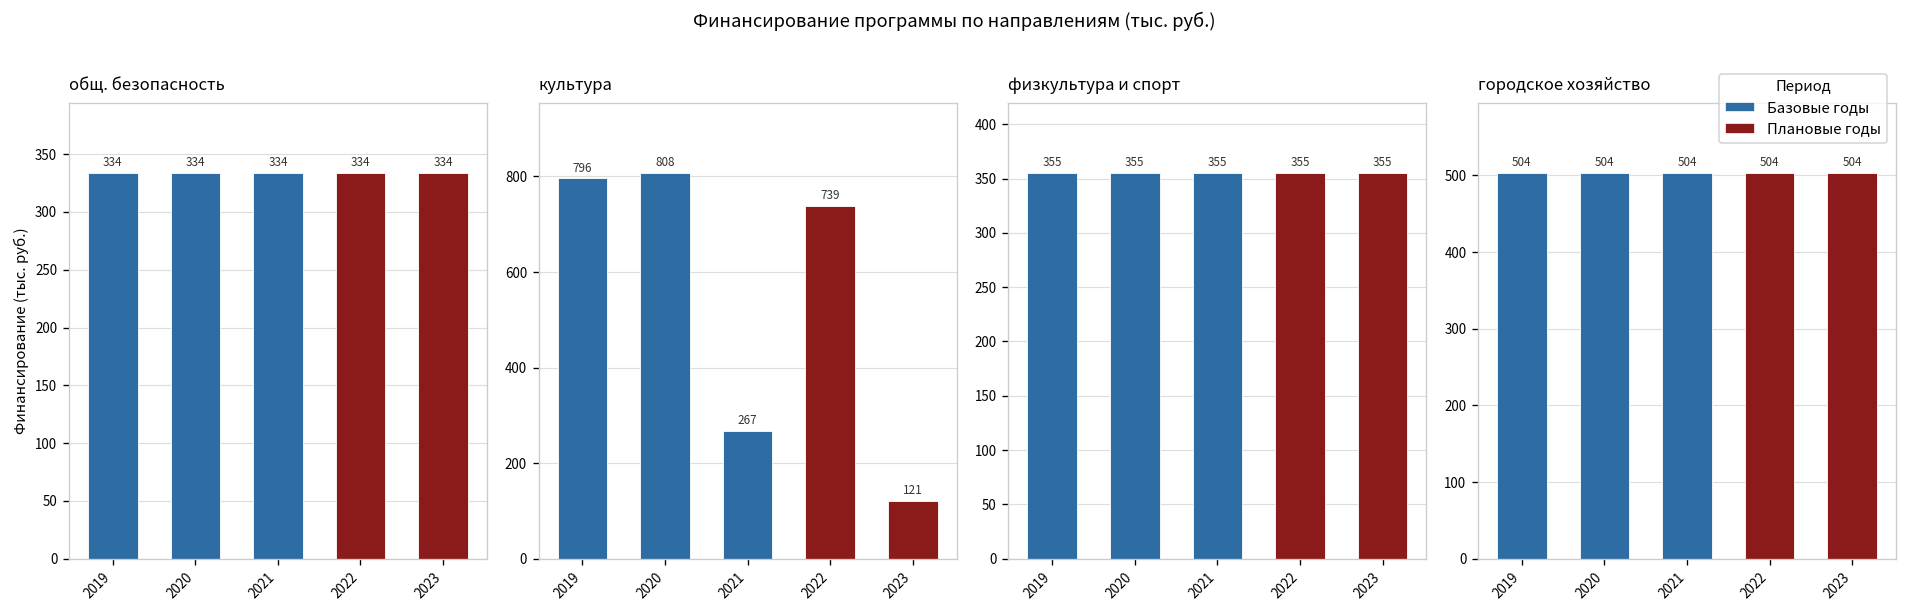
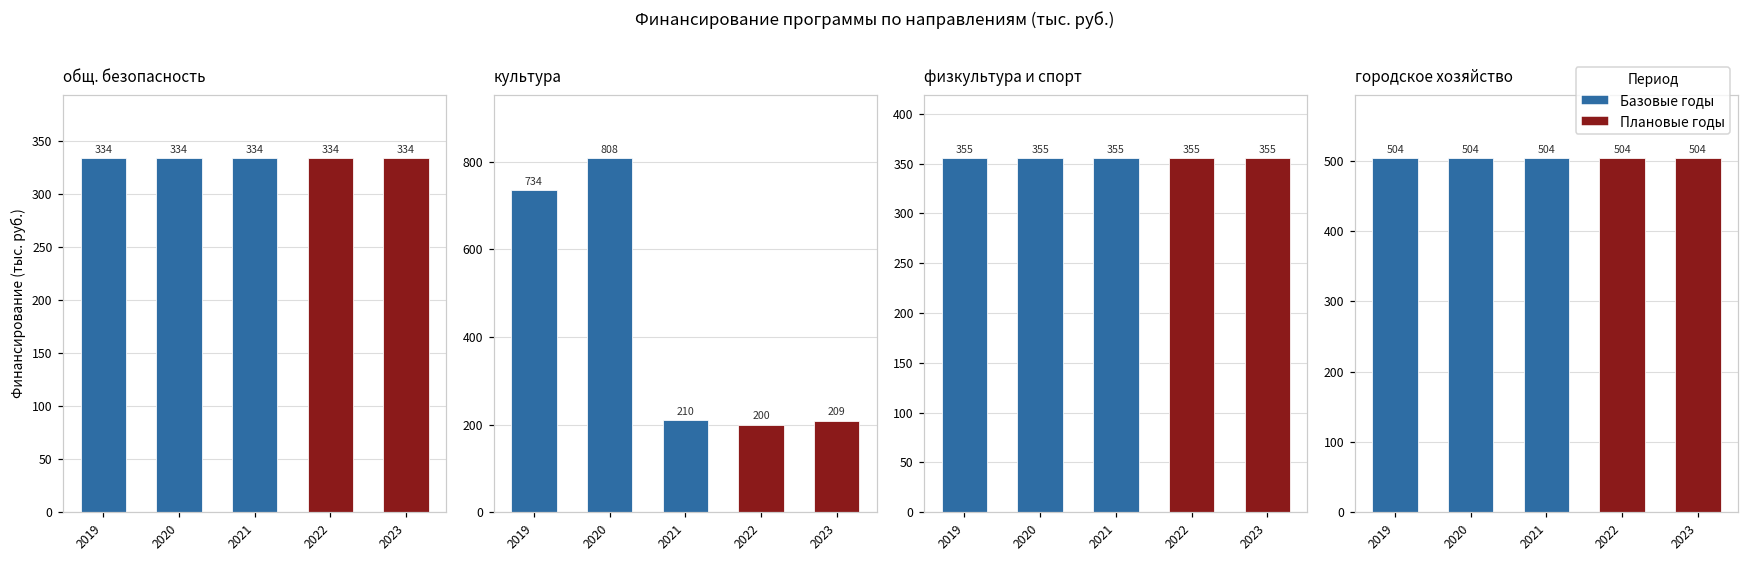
  {
    "общ. безопасность": {
      "2019": 334,
      "2020": 334,
      "2021": 334,
      "2022": 334,
      "2023": 334
    },
    "культура": {
-     "2019": 796,
+     "2019": 734,
      "2020": 808,
-     "2021": 267,
-     "2022": 739,
-     "2023": 121
+     "2021": 210,
+     "2022": 200,
+     "2023": 209
    },
    "физкультура и спорт": {
      "2019": 355,
      "2020": 355,
      "2021": 355,
      "2022": 355,
      "2023": 355
    },
    "городское хозяйство": {
      "2019": 504,
      "2020": 504,
      "2021": 504,
      "2022": 504,
      "2023": 504
    }
  }
